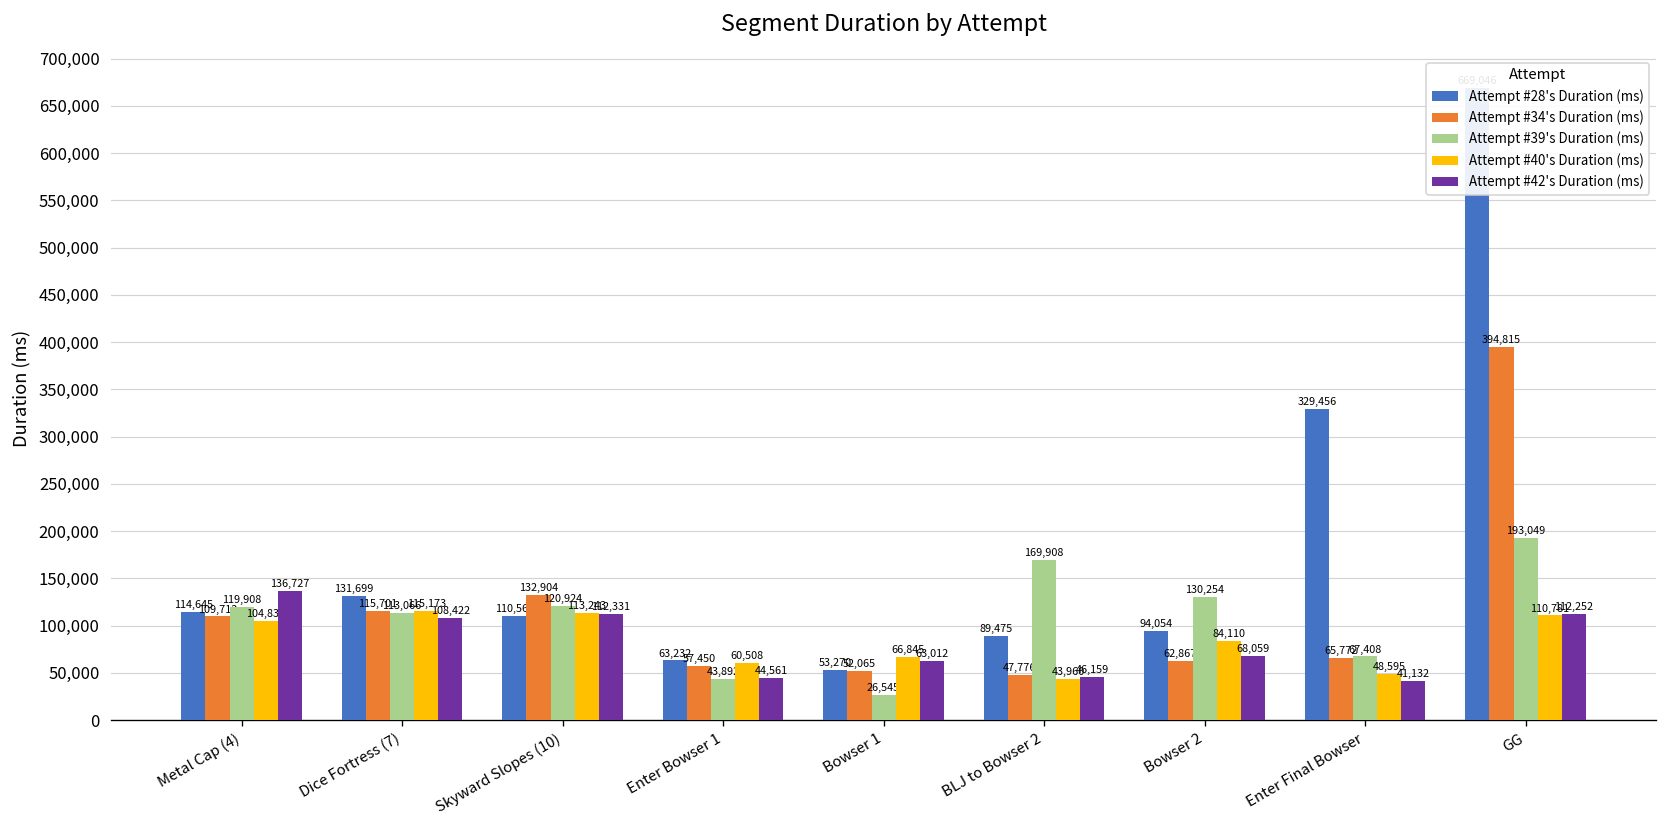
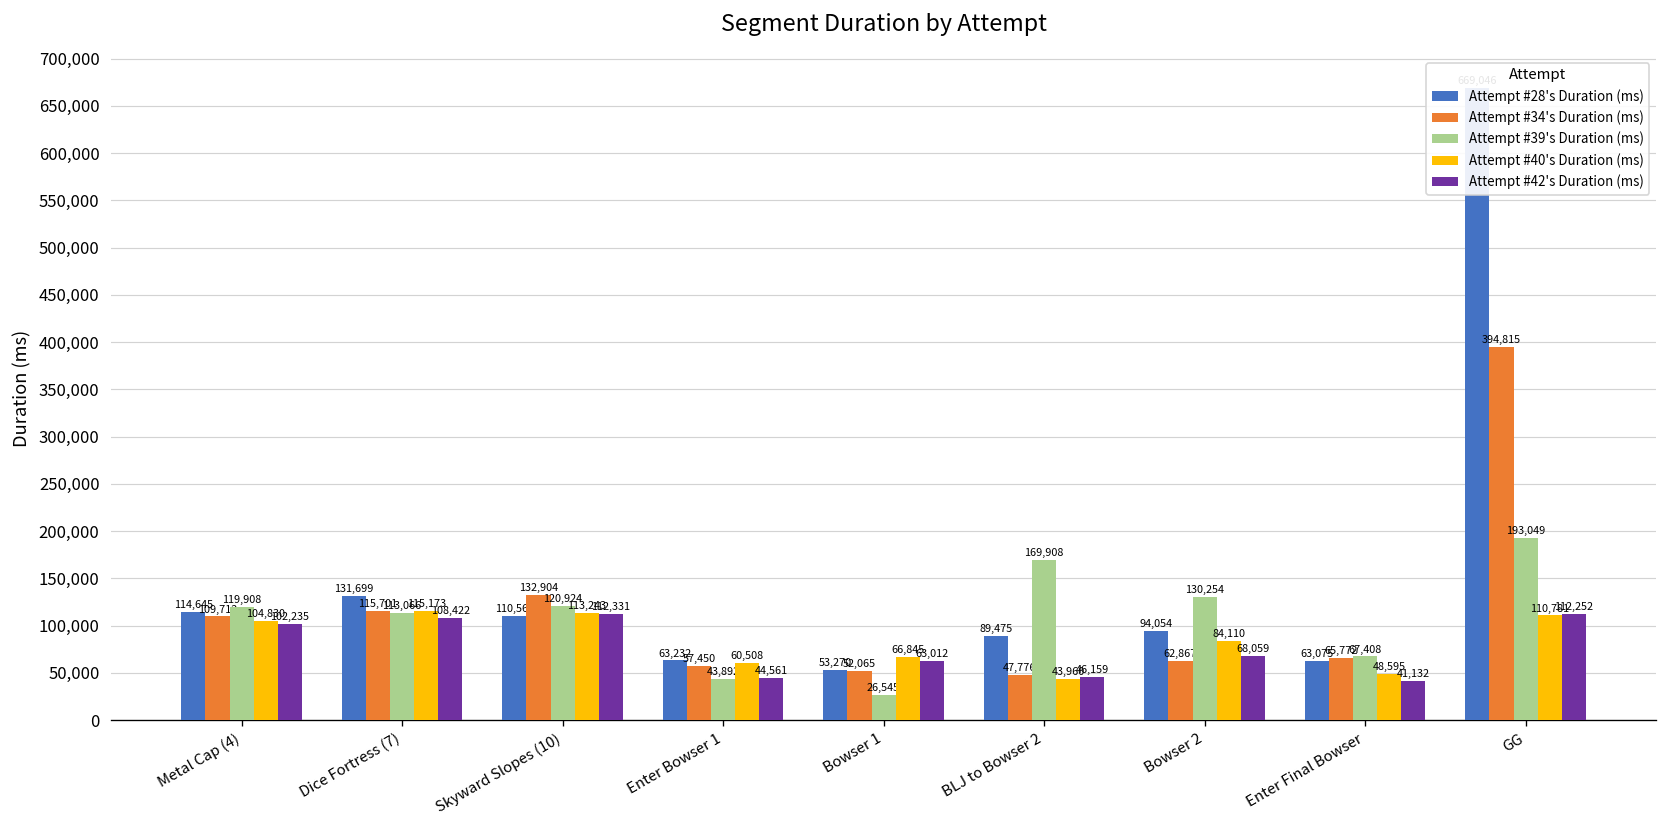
  {
    "Attempt #28's Duration (ms)": {
      "Dice Fortress (7)": "131,699",
      "Skyward Slopes (10)": "110,562",
      "Enter Bowser 1": "63,232",
      "BLJ to Bowser 2": "89,475",
      "Bowser 2": "94,054",
-     "Enter Final Bowser": "329,456"
+     "Enter Final Bowser": "63,075"
    },
    "Attempt #34's Duration (ms)": {
      "Skyward Slopes (10)": "132,904",
      "Enter Bowser 1": "57,450",
      "BLJ to Bowser 2": "47,776",
      "Bowser 2": "62,867",
      "GG": "394,815"
    },
    "Attempt #39's Duration (ms)": {
      "Metal Cap (4)": "119,908",
      "Skyward Slopes (10)": "120,924",
      "Enter Bowser 1": "43,892",
      "Bowser 1": "26,545",
      "BLJ to Bowser 2": "169,908",
      "Bowser 2": "130,254",
      "GG": "193,049"
    },
    "Attempt #40's Duration (ms)": {
      "Enter Bowser 1": "60,508",
      "Bowser 2": "84,110",
      "Enter Final Bowser": "48,595"
    },
    "Attempt #42's Duration (ms)": {
-     "Metal Cap (4)": "136,727",
+     "Metal Cap (4)": "102,235",
      "Enter Bowser 1": "44,561",
      "Bowser 2": "68,059",
      "Enter Final Bowser": "41,132"
    }
  }
